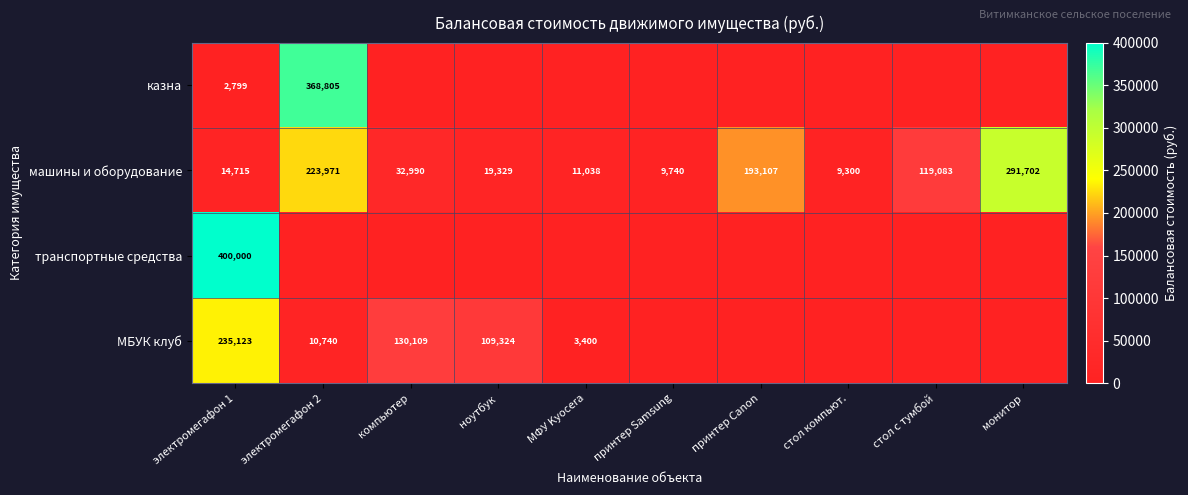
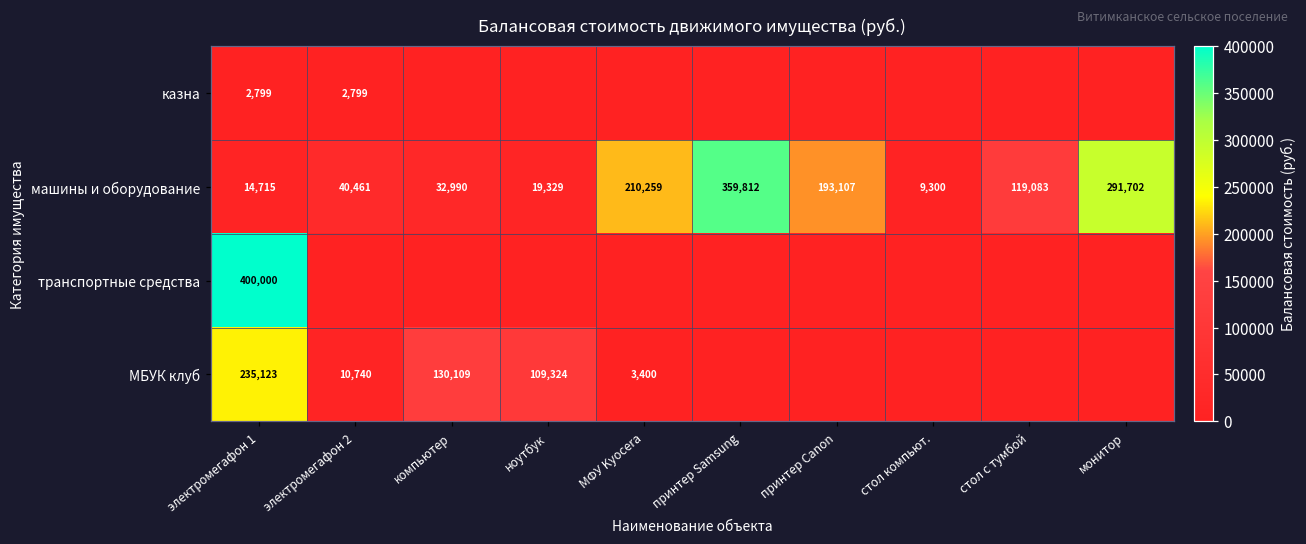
  {
    "казна": {
      "электромегафон 1": "2,799",
-     "электромегафон 2": "368,805"
+     "электромегафон 2": "2,799"
    },
    "машины и оборудование": {
      "электромегафон 1": "14,715",
-     "электромегафон 2": "223,971",
+     "электромегафон 2": "40,461",
      "компьютер": "32,990",
      "ноутбук": "19,329",
-     "МФУ Kyocera": "11,038",
-     "принтер Samsung": "9,740",
+     "МФУ Kyocera": "210,259",
+     "принтер Samsung": "359,812",
      "принтер Canon": "193,107",
      "стол компьют.": "9,300",
      "стол с тумбой": "119,083",
      "монитор": "291,702"
    },
    "транспортные средства": {
      "электромегафон 1": "400,000"
    },
    "МБУК клуб": {
      "электромегафон 1": "235,123",
      "электромегафон 2": "10,740",
      "компьютер": "130,109",
      "ноутбук": "109,324",
      "МФУ Kyocera": "3,400"
    }
  }
